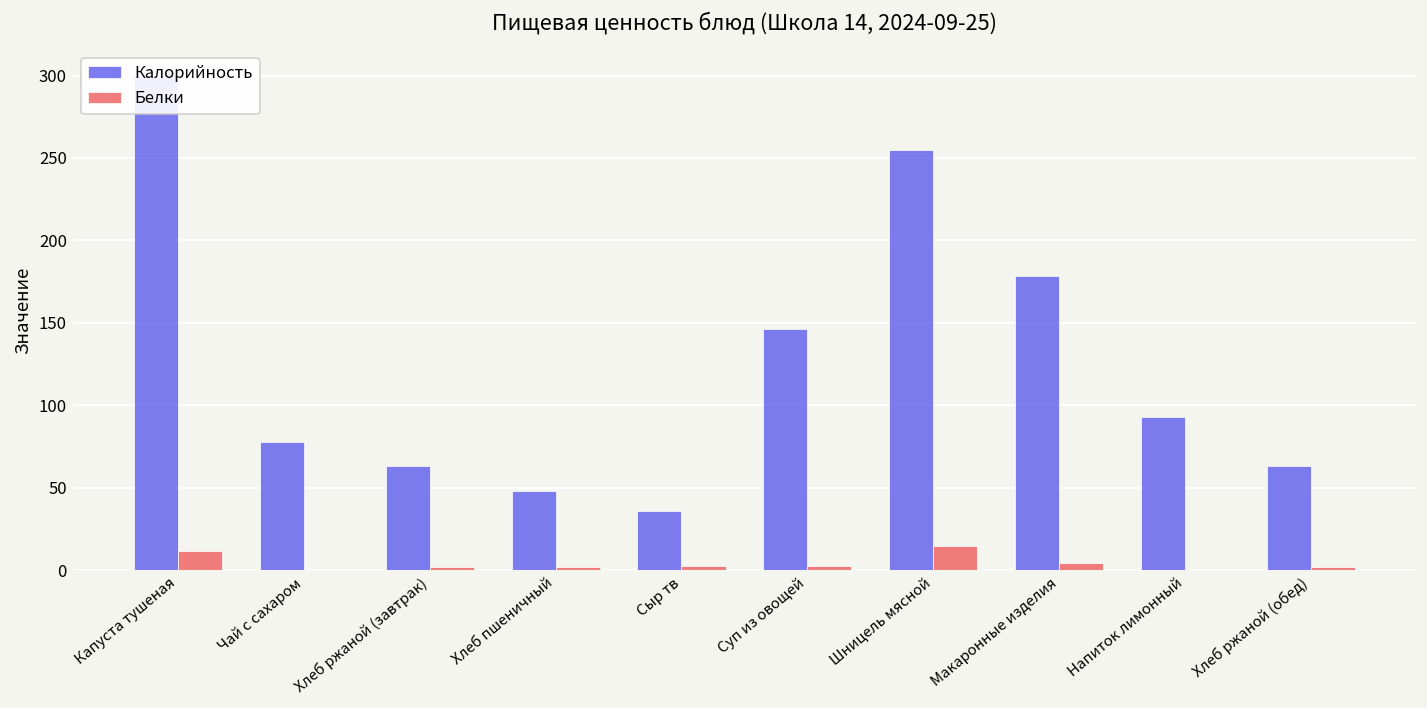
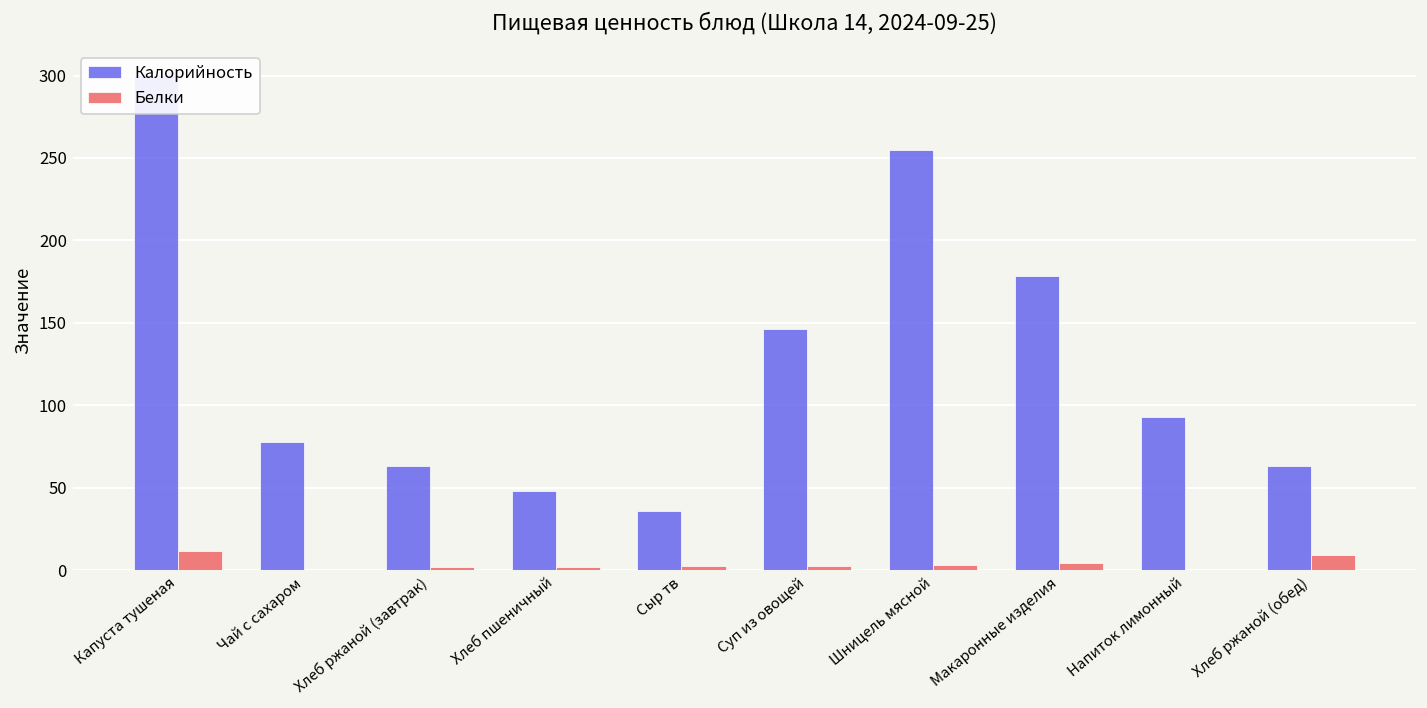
  {
    "Калорийность": {
      "Чай с сахаром": 78,
      "Хлеб ржаной (завтрак)": 63,
      "Хлеб пшеничный": 48,
      "Сыр тв": 36,
      "Суп из овощей": 146,
      "Шницель мясной": 255,
      "Макаронные изделия": 179,
      "Напиток лимонный": 93,
      "Хлеб ржаной (обед)": 63
    },
    "Белки": {
      "Капуста тушеная": 12,
      "Хлеб ржаной (завтрак)": 2,
      "Сыр тв": 2,
      "Суп из овощей": 2,
-     "Шницель мясной": 14,
+     "Шницель мясной": 3,
      "Макаронные изделия": 5,
-     "Хлеб ржаной (обед)": 2
+     "Хлеб ржаной (обед)": 9
    }
  }
